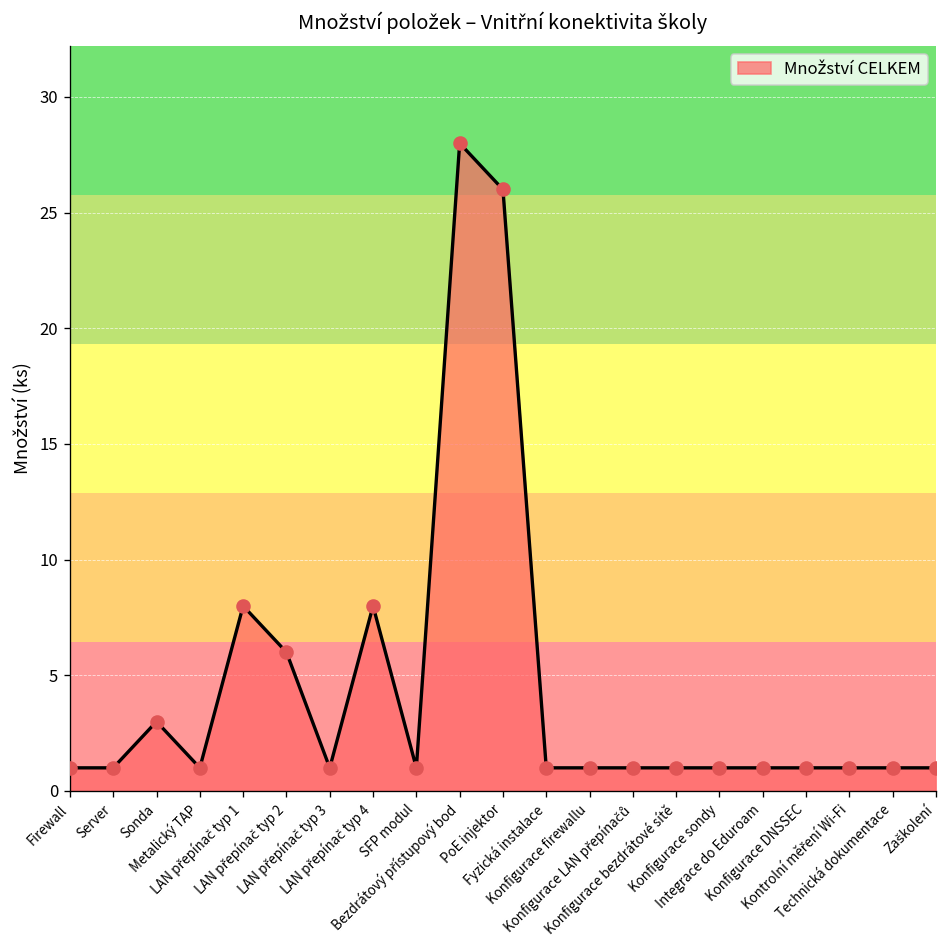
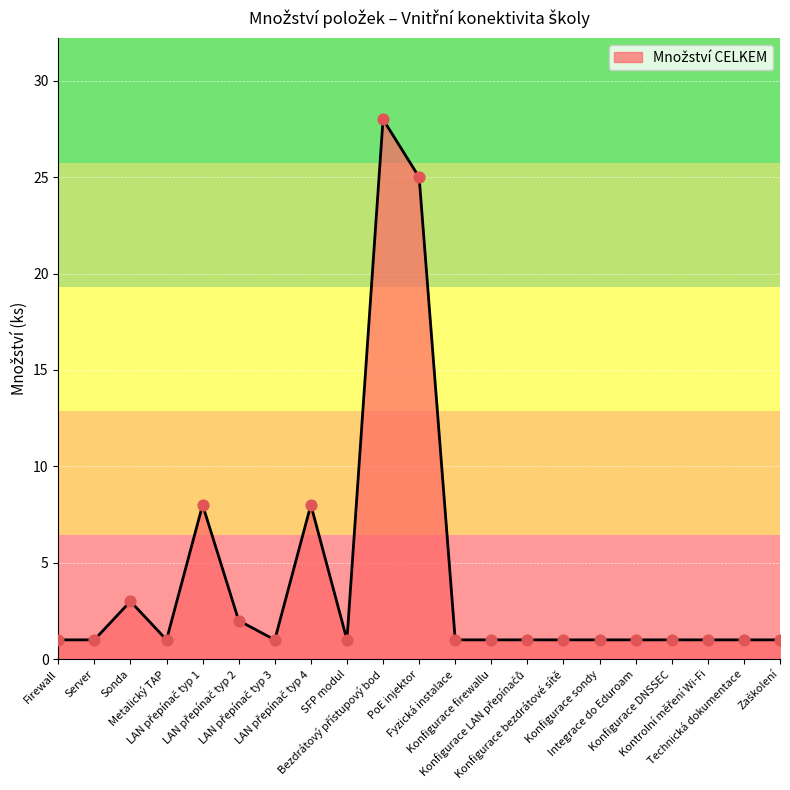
  {
    "Firewall": 1,
    "Server": 1,
    "Sonda": 3,
    "Metalický TAP": 1,
    "LAN přepínač typ 1": 8,
-   "LAN přepínač typ 2": 6,
+   "LAN přepínač typ 2": 2,
    "LAN přepínač typ 3": 1,
    "LAN přepínač typ 4": 8,
    "SFP modul": 1,
    "Bezdrátový přístupový bod": 28,
-   "PoE injektor": 26,
+   "PoE injektor": 25,
    "Fyzická instalace": 1,
    "Konfigurace firewallu": 1,
    "Konfigurace LAN přepínačů": 1,
    "Konfigurace bezdrátové sítě": 1,
    "Konfigurace sondy": 1,
    "Integrace do Eduroam": 1,
    "Konfigurace DNSSEC": 1,
    "Kontrolní měření Wi-Fi": 1,
    "Technická dokumentace": 1,
    "Zaškolení": 1
  }
